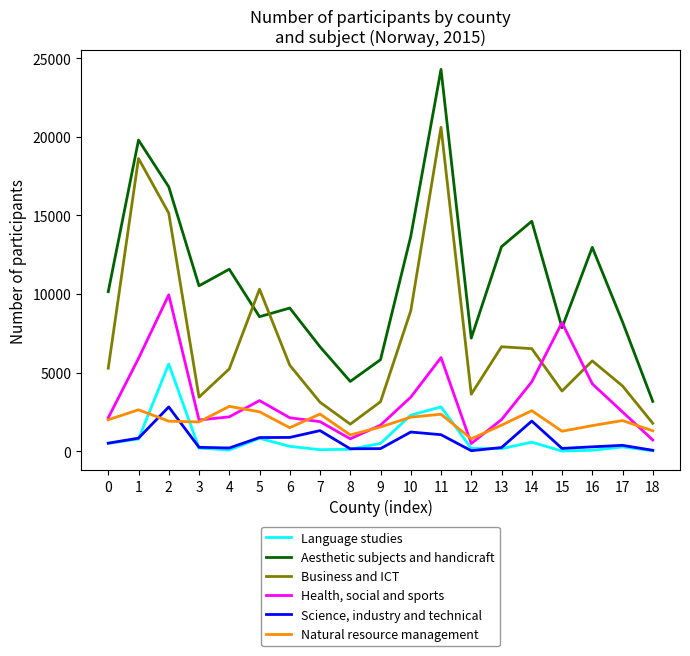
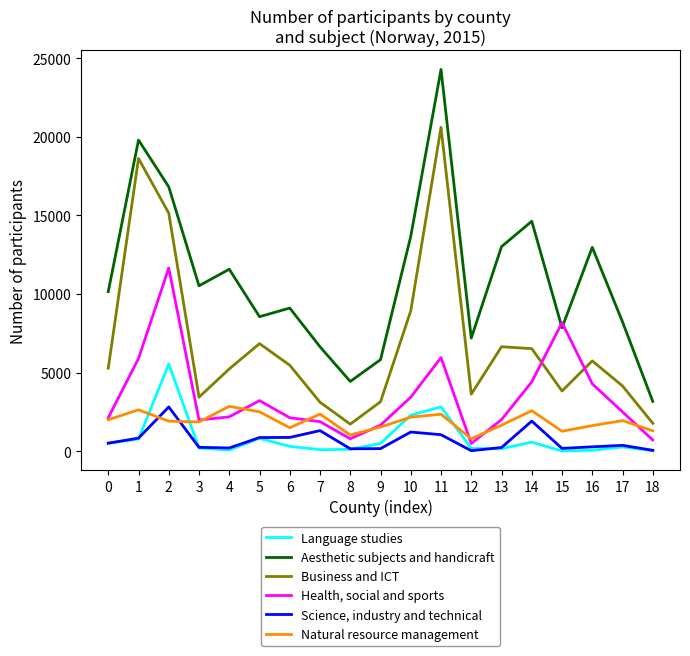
  {
    "Language studies": {
      "2": 5600,
      "6": 300,
      "7": 100,
      "9": 500,
      "11": 2800,
      "14": 600,
      "15": 0,
      "16": 100
    },
    "Aesthetic subjects and handicraft": {
      "0": 10200,
      "1": 19800,
      "2": 16800,
      "3": 10500,
      "4": 11600,
      "5": 8600,
      "6": 9100,
      "7": 6700,
      "8": 4400,
      "9": 5800,
      "10": 13700,
      "11": 24300,
      "12": 7200,
      "13": 13000,
      "14": 14600,
      "15": 7900,
      "16": 13000,
      "17": 8200,
      "18": 3200
    },
    "Business and ICT": {
      "0": 5300,
      "1": 18600,
      "2": 15200,
      "3": 3400,
      "4": 5200,
-     "5": 10300,
+     "5": 6900,
      "6": 5500,
      "7": 3100,
      "8": 1700,
      "9": 3200,
      "10": 8900,
      "11": 20600,
      "12": 3600,
      "13": 6700,
      "14": 6500,
      "15": 3800,
      "16": 5800,
      "17": 4200,
      "18": 1800
    },
    "Health, social and sports": {
      "1": 5900,
-     "2": 10000,
+     "2": 11700,
      "4": 2200,
      "5": 3200,
      "6": 2100,
      "7": 1900,
      "8": 800,
      "10": 3400,
      "11": 6000,
      "12": 500,
      "13": 2000,
      "14": 4400,
      "15": 8200,
      "16": 4300,
      "17": 2500,
      "18": 700
    },
    "Science, industry and technical": {
      "2": 2800,
      "6": 900,
      "7": 1300,
      "9": 200,
      "10": 1200,
      "11": 1100,
      "14": 1900,
      "15": 200,
      "16": 300
    },
    "Natural resource management": {
      "1": 2600,
      "2": 1900,
      "4": 2900,
      "5": 2500,
      "6": 1500,
      "7": 2400,
      "8": 1000,
      "11": 2400,
      "12": 800,
      "13": 1700,
      "14": 2600,
      "15": 1300,
      "16": 1600,
      "17": 2000,
      "18": 1300
    }
  }
